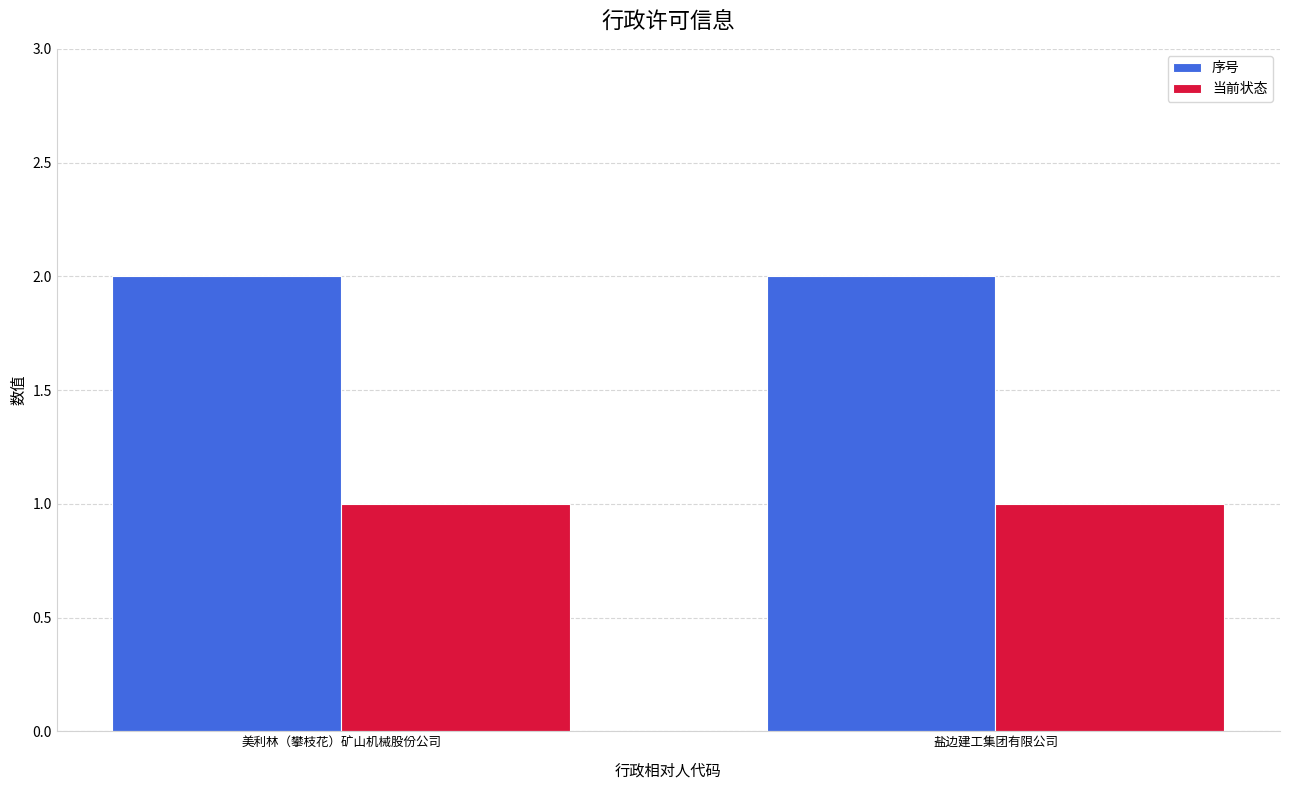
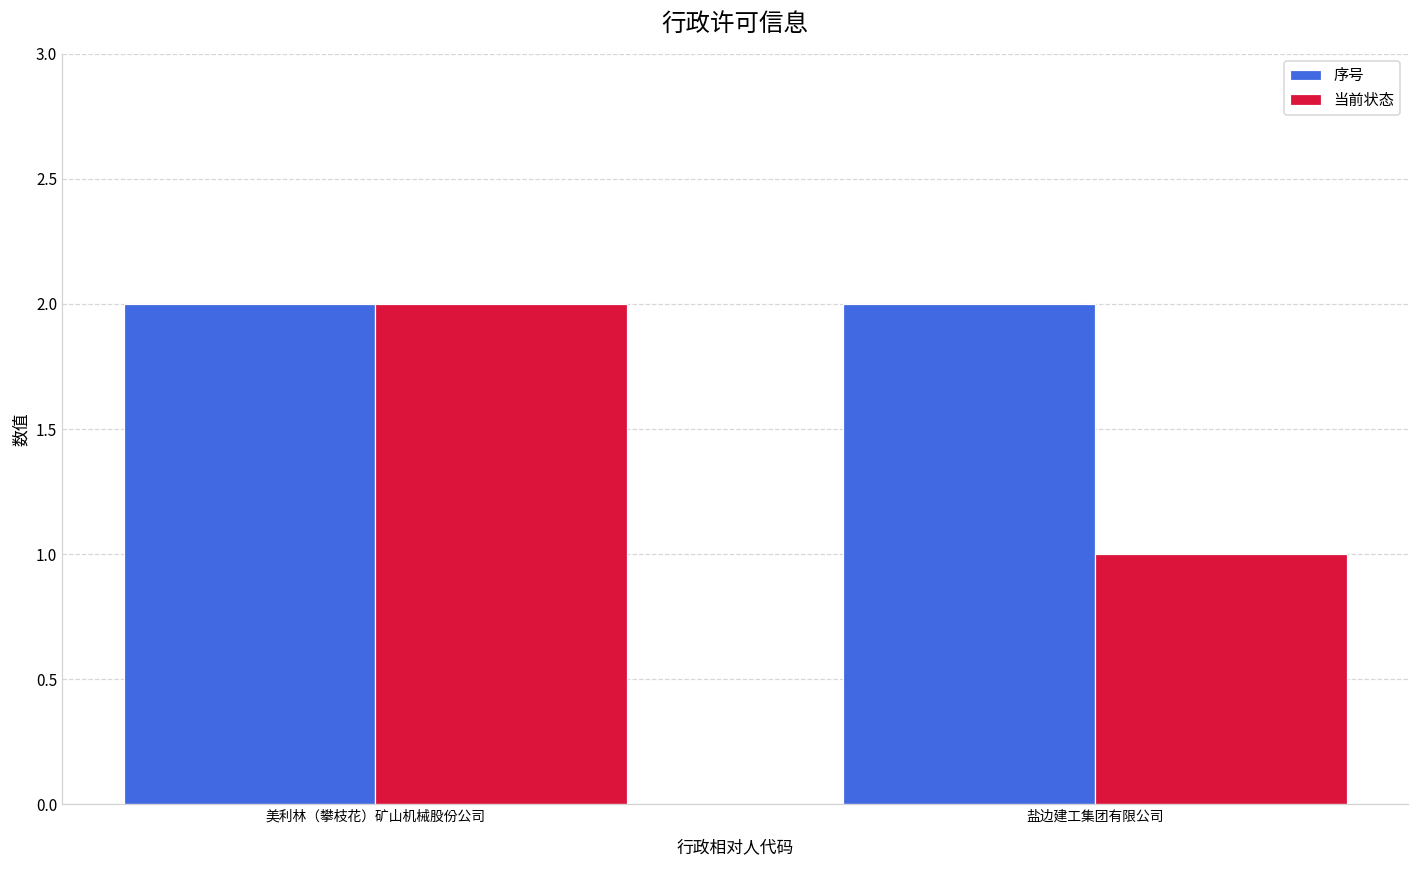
  {
    "序号": {
      "美利林（攀枝花）矿山机械股份公司": 2,
      "盐边建工集团有限公司": 2
    },
    "当前状态": {
-     "美利林（攀枝花）矿山机械股份公司": 1,
+     "美利林（攀枝花）矿山机械股份公司": 2,
      "盐边建工集团有限公司": 1
    }
  }
